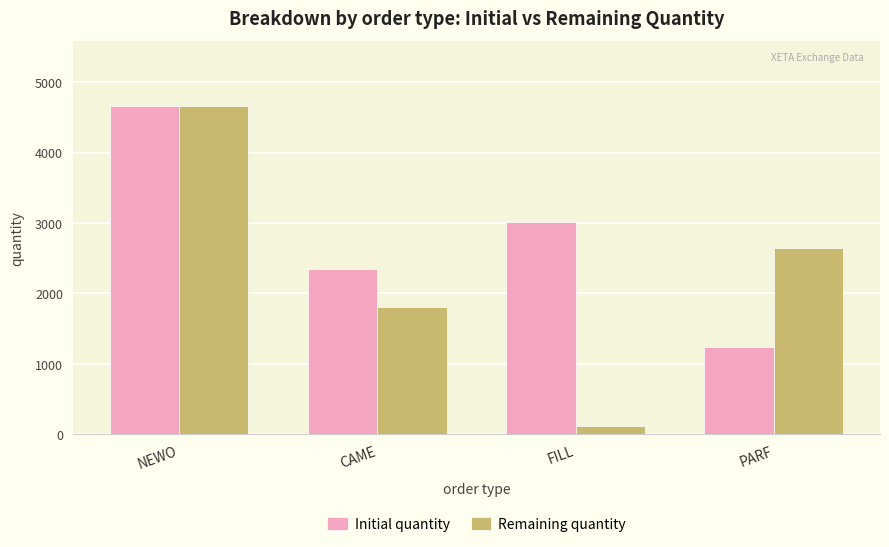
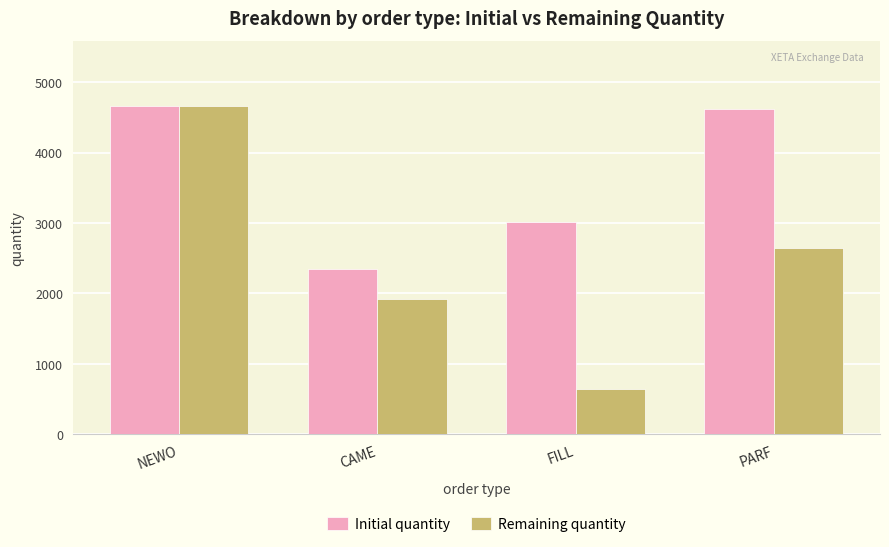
  {
    "Initial quantity": {
      "NEWO": 4700,
      "CAME": 2400,
      "FILL": 3000,
-     "PARF": 1200
+     "PARF": 4600
    },
    "Remaining quantity": {
      "NEWO": 4700,
-     "CAME": 1800,
-     "FILL": 100,
+     "CAME": 1900,
+     "FILL": 600,
      "PARF": 2600
    }
  }
